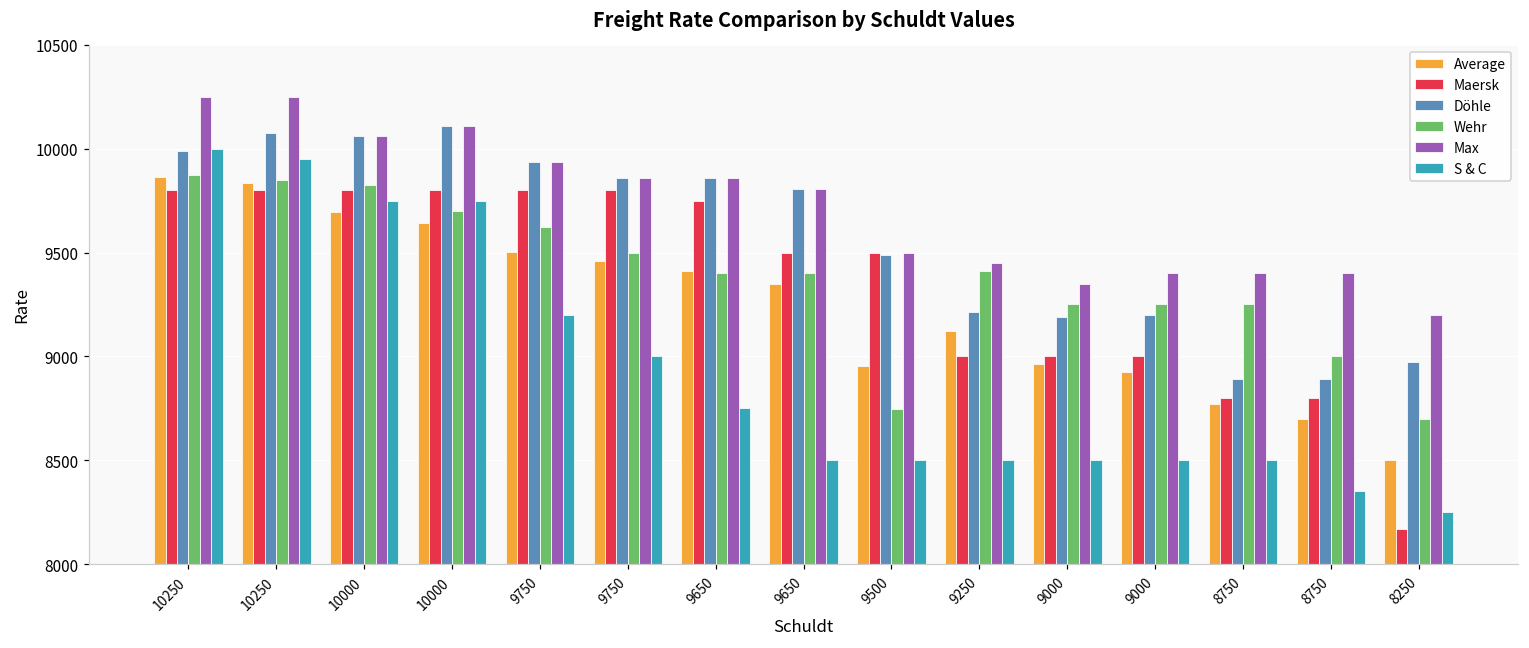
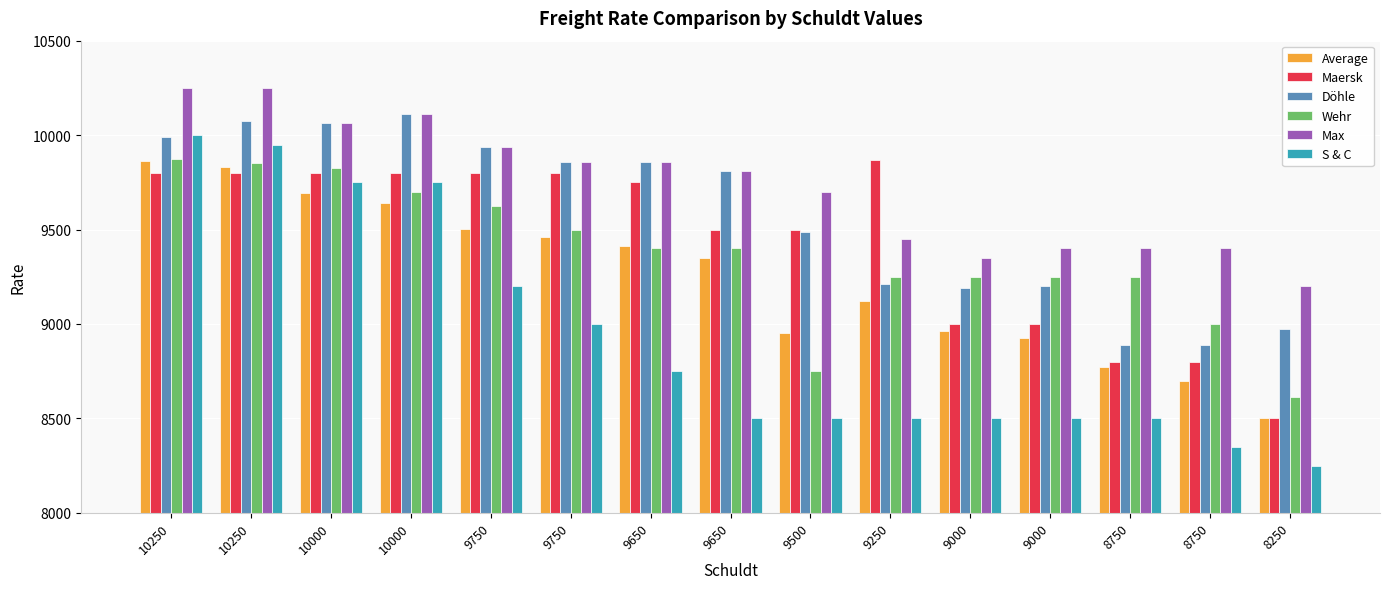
  {
    "Average": {
      "9500": 8950,
      "9250": 9120,
      "8250": 8500
    },
    "Maersk": {
      "9500": 9500,
-     "9250": 9000,
-     "8250": 8170
+     "9250": 9870,
+     "8250": 8500
    },
    "Wehr": {
      "9500": 8750,
-     "9250": 9410,
-     "8250": 8700
+     "9250": 9250,
+     "8250": 8610
    },
    "Max": {
-     "9500": 9500,
+     "9500": 9700,
      "9250": 9450,
      "8250": 9200
    }
  }
